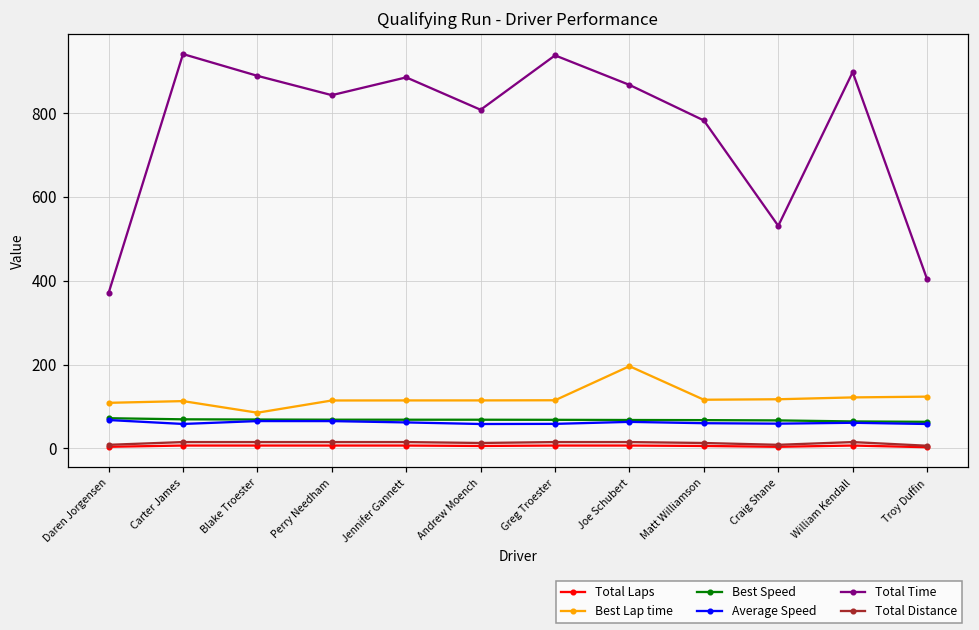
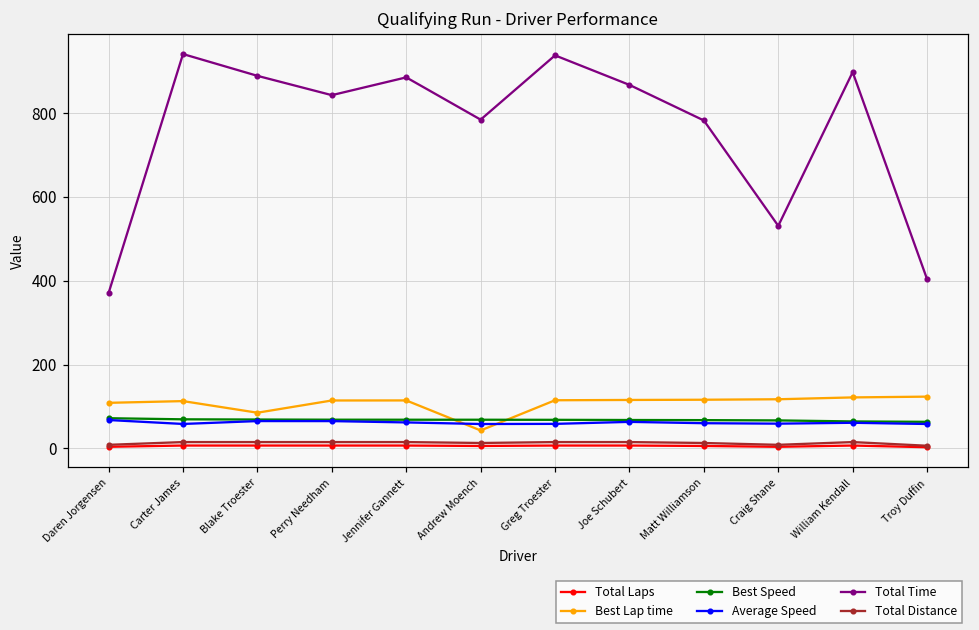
  {
    "Total Laps": {
      "Carter James": 10,
      "Blake Troester": 10,
      "Perry Needham": 10,
      "Jennifer Gannett": 10,
      "Andrew Moench": 10,
      "Greg Troester": 10,
      "Joe Schubert": 10,
      "Matt Williamson": 10,
      "William Kendall": 10
    },
    "Best Lap time": {
      "Daren Jorgensen": 110,
      "Carter James": 110,
      "Blake Troester": 90,
      "Perry Needham": 110,
      "Jennifer Gannett": 110,
-     "Andrew Moench": 110,
+     "Andrew Moench": 40,
      "Greg Troester": 120,
-     "Joe Schubert": 200,
+     "Joe Schubert": 120,
      "Matt Williamson": 120,
      "Craig Shane": 120,
      "William Kendall": 120,
      "Troy Duffin": 120
    },
    "Best Speed": {
      "Carter James": 70,
      "Andrew Moench": 70,
      "Greg Troester": 70,
      "Matt Williamson": 70,
      "Craig Shane": 70
    },
    "Average Speed": {
      "Carter James": 60,
      "Andrew Moench": 60,
      "Greg Troester": 60,
      "Matt Williamson": 60,
      "Craig Shane": 60
    },
    "Total Time": {
      "Daren Jorgensen": 370,
      "Carter James": 940,
      "Blake Troester": 890,
      "Perry Needham": 840,
      "Jennifer Gannett": 890,
-     "Andrew Moench": 810,
+     "Andrew Moench": 780,
      "Greg Troester": 940,
      "Joe Schubert": 870,
      "Matt Williamson": 780,
      "Craig Shane": 530,
      "William Kendall": 900,
      "Troy Duffin": 400
    },
    "Total Distance": {
      "Carter James": 20,
      "Blake Troester": 20,
      "Perry Needham": 20,
      "Jennifer Gannett": 20,
      "Andrew Moench": 10,
      "Greg Troester": 20,
      "Joe Schubert": 20,
      "Matt Williamson": 10,
      "William Kendall": 20
    }
  }
